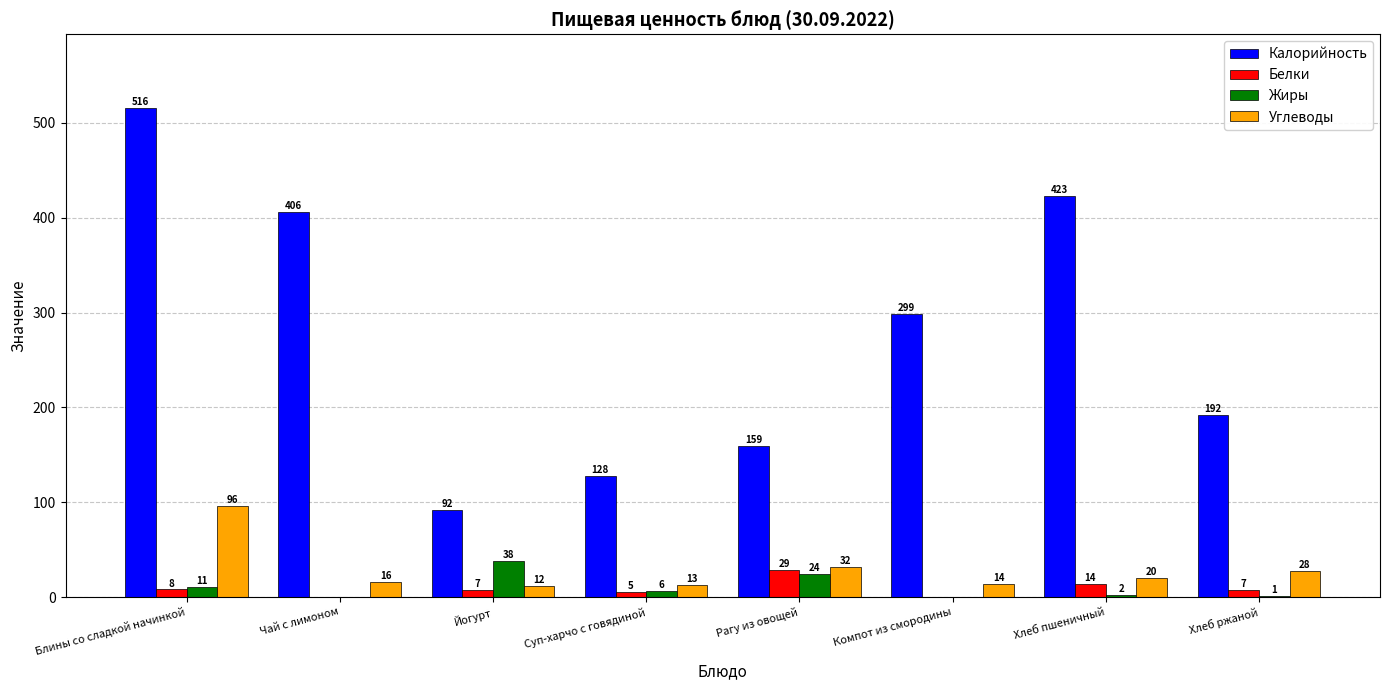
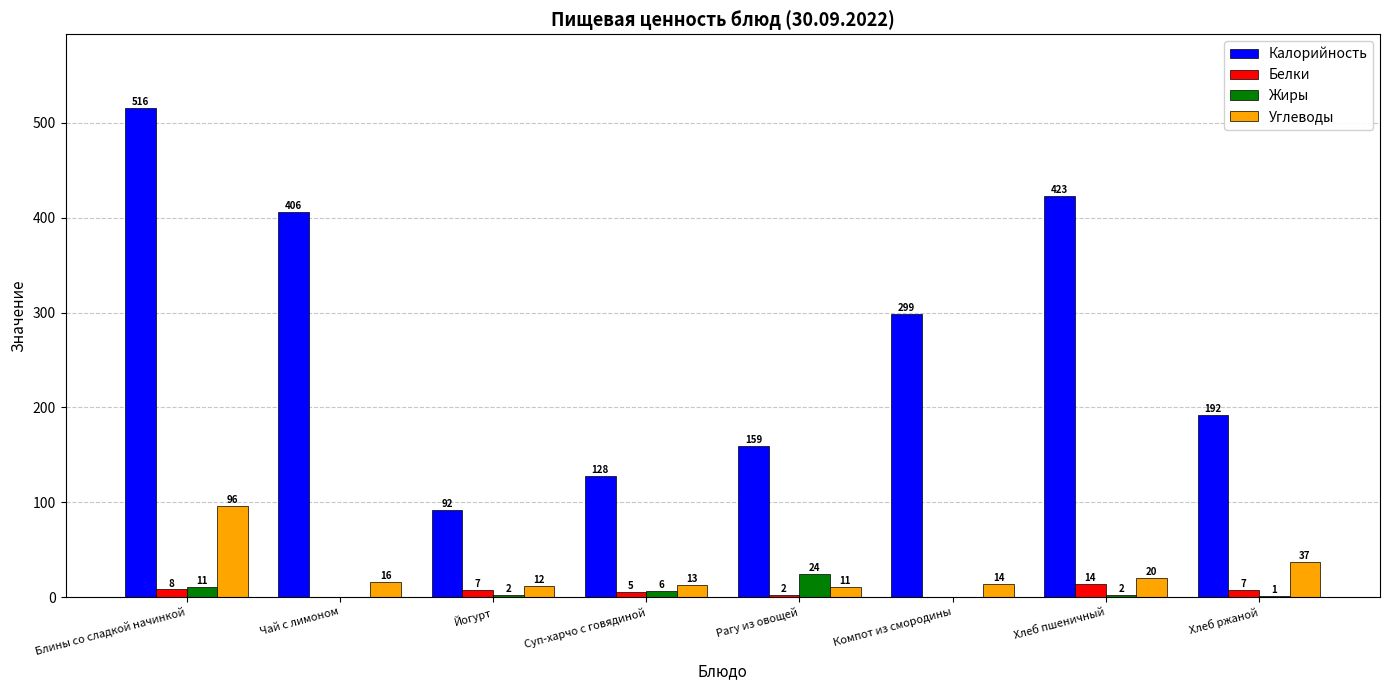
  {
    "Калорийность": {
      "Блины со сладкой начинкой": 516,
      "Чай с лимоном": 406,
      "Йогурт": 92,
      "Суп-харчо с говядиной": 128,
      "Рагу из овощей": 159,
      "Компот из смородины": 299,
      "Хлеб пшеничный": 423,
      "Хлеб ржаной": 192
    },
    "Белки": {
      "Блины со сладкой начинкой": 8,
      "Йогурт": 7,
      "Суп-харчо с говядиной": 5,
-     "Рагу из овощей": 29,
+     "Рагу из овощей": 2,
      "Хлеб пшеничный": 14,
      "Хлеб ржаной": 7
    },
    "Жиры": {
      "Блины со сладкой начинкой": 11,
-     "Йогурт": 38,
+     "Йогурт": 2,
      "Суп-харчо с говядиной": 6,
      "Рагу из овощей": 24,
      "Хлеб пшеничный": 2,
      "Хлеб ржаной": 1
    },
    "Углеводы": {
      "Блины со сладкой начинкой": 96,
      "Чай с лимоном": 16,
      "Йогурт": 12,
      "Суп-харчо с говядиной": 13,
-     "Рагу из овощей": 32,
+     "Рагу из овощей": 11,
      "Компот из смородины": 14,
      "Хлеб пшеничный": 20,
-     "Хлеб ржаной": 28
+     "Хлеб ржаной": 37
    }
  }
